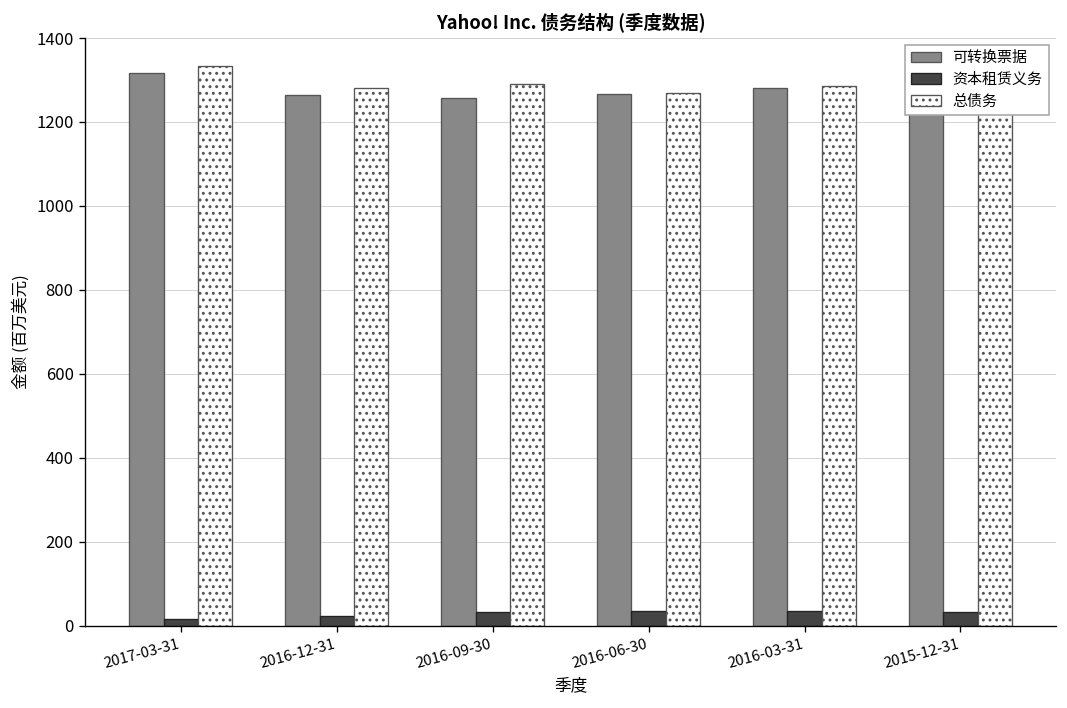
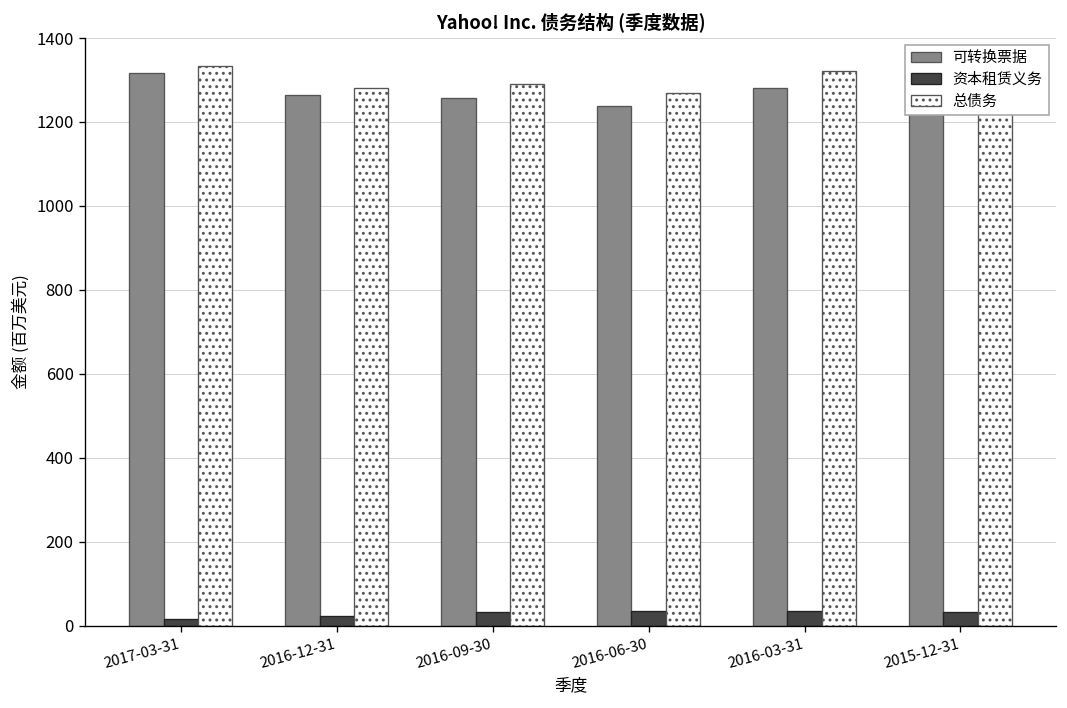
  {
    "可转换票据": {
      "2017-03-31": 1320,
      "2016-12-31": 1270,
      "2016-09-30": 1260,
-     "2016-06-30": 1270,
+     "2016-06-30": 1240,
      "2016-03-31": 1280
    },
    "资本租赁义务": {
      "2017-03-31": 20,
      "2016-12-31": 20,
      "2016-09-30": 30,
      "2016-06-30": 30,
      "2016-03-31": 40,
      "2015-12-31": 30
    },
    "总债务": {
      "2017-03-31": 1330,
      "2016-12-31": 1280,
      "2016-09-30": 1290,
      "2016-06-30": 1270,
-     "2016-03-31": 1280
+     "2016-03-31": 1320
    }
  }
